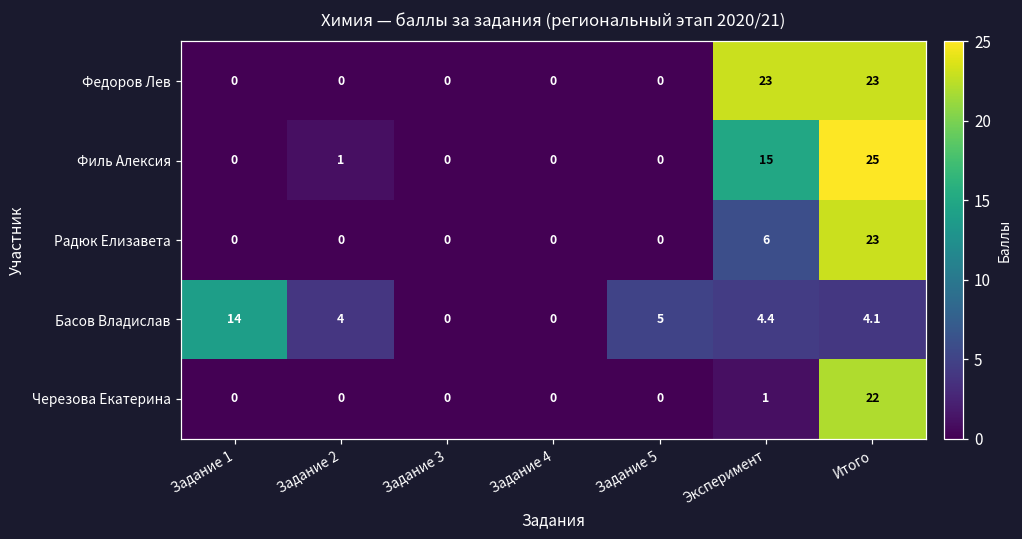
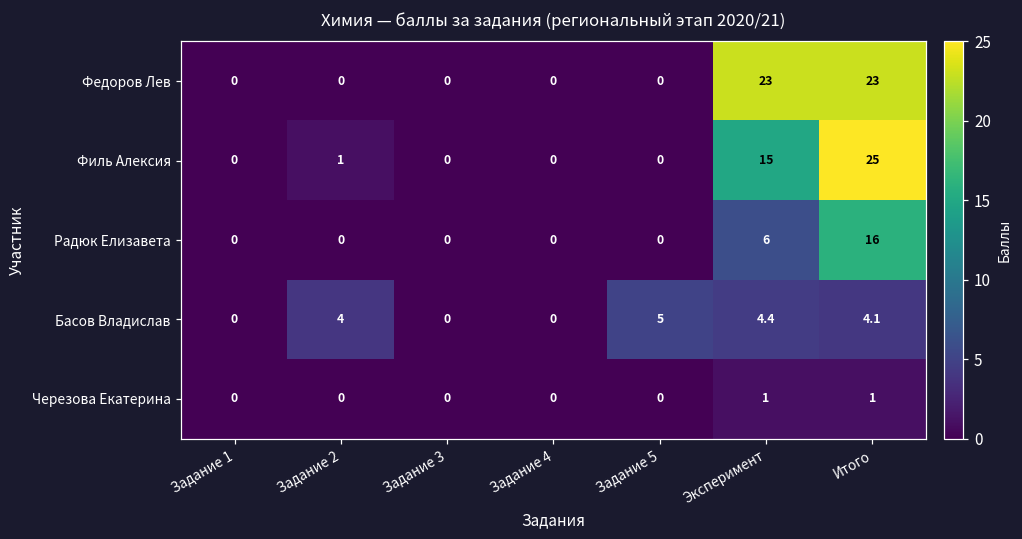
  {
    "Федоров Лев": {
      "Задание 1": 0,
      "Задание 2": 0,
      "Задание 3": 0,
      "Задание 4": 0,
      "Задание 5": 0,
      "Эксперимент": 23,
      "Итого": 23
    },
    "Филь Алексия": {
      "Задание 1": 0,
      "Задание 2": 1,
      "Задание 3": 0,
      "Задание 4": 0,
      "Задание 5": 0,
      "Эксперимент": 15,
      "Итого": 25
    },
    "Радюк Елизавета": {
      "Задание 1": 0,
      "Задание 2": 0,
      "Задание 3": 0,
      "Задание 4": 0,
      "Задание 5": 0,
      "Эксперимент": 6,
-     "Итого": 23
+     "Итого": 16
    },
    "Басов Владислав": {
-     "Задание 1": 14,
+     "Задание 1": 0,
      "Задание 2": 4,
      "Задание 3": 0,
      "Задание 4": 0,
      "Задание 5": 5,
      "Эксперимент": 4.4,
      "Итого": 4.1
    },
    "Черезова Екатерина": {
      "Задание 1": 0,
      "Задание 2": 0,
      "Задание 3": 0,
      "Задание 4": 0,
      "Задание 5": 0,
      "Эксперимент": 1,
-     "Итого": 22
+     "Итого": 1
    }
  }
